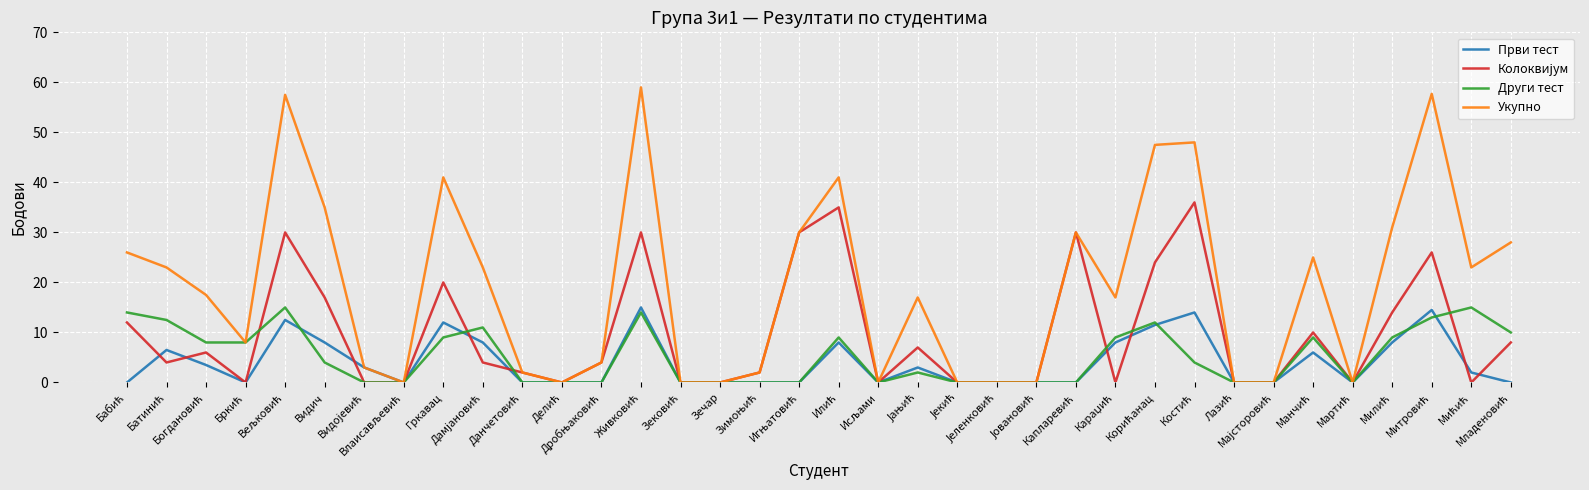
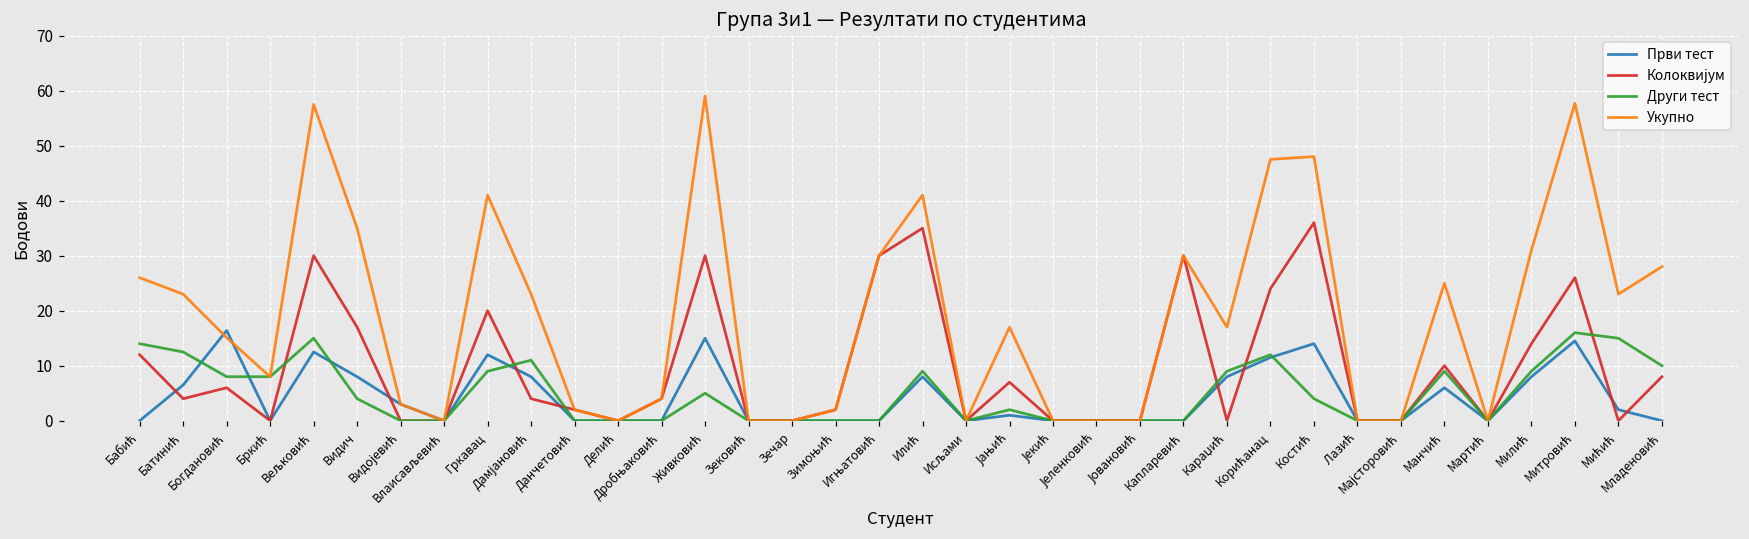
  {
    "Први тест": {
      "Бабић": 0,
      "Батинић": 7,
-     "Богдановић": 4,
+     "Богдановић": 16,
      "Вељковић": 13,
      "Видич": 8,
      "Гркавац": 12,
      "Дамјановић": 8,
      "Живковић": 15,
      "Илић": 8,
-     "Јањић": 3,
+     "Јањић": 1,
      "Караџић": 8,
      "Костић": 14,
      "Манчић": 6,
      "Милић": 8,
      "Митровић": 15,
      "Мићић": 2,
      "Младеновић": 0
    },
    "Колоквијум": {
      "Бабић": 12,
      "Батинић": 4,
      "Богдановић": 6,
      "Вељковић": 30,
      "Видич": 17,
      "Гркавац": 20,
      "Дамјановић": 4,
      "Живковић": 30,
      "Илић": 35,
      "Јањић": 7,
      "Караџић": 0,
      "Корићанац": 24,
      "Костић": 36,
      "Манчић": 10,
      "Милић": 14,
      "Митровић": 26,
      "Мићић": 0,
      "Младеновић": 8
    },
    "Други тест": {
      "Бабић": 14,
      "Батинић": 13,
      "Богдановић": 8,
      "Вељковић": 15,
      "Видич": 4,
      "Гркавац": 9,
      "Дамјановић": 11,
-     "Живковић": 14,
+     "Живковић": 5,
      "Илић": 9,
      "Јањић": 2,
      "Караџић": 9,
      "Костић": 4,
      "Манчић": 9,
      "Милић": 9,
-     "Митровић": 13,
+     "Митровић": 16,
      "Мићић": 15,
      "Младеновић": 10
    },
    "Укупно": {
      "Бабић": 26,
      "Батинић": 23,
-     "Богдановић": 18,
+     "Богдановић": 15,
      "Вељковић": 58,
      "Видич": 35,
      "Гркавац": 41,
      "Дамјановић": 23,
      "Живковић": 59,
      "Илић": 41,
      "Јањић": 17,
      "Караџић": 17,
      "Корићанац": 48,
      "Костић": 48,
      "Манчић": 25,
      "Милић": 31,
      "Митровић": 58,
      "Мићић": 23,
      "Младеновић": 28
    }
  }
